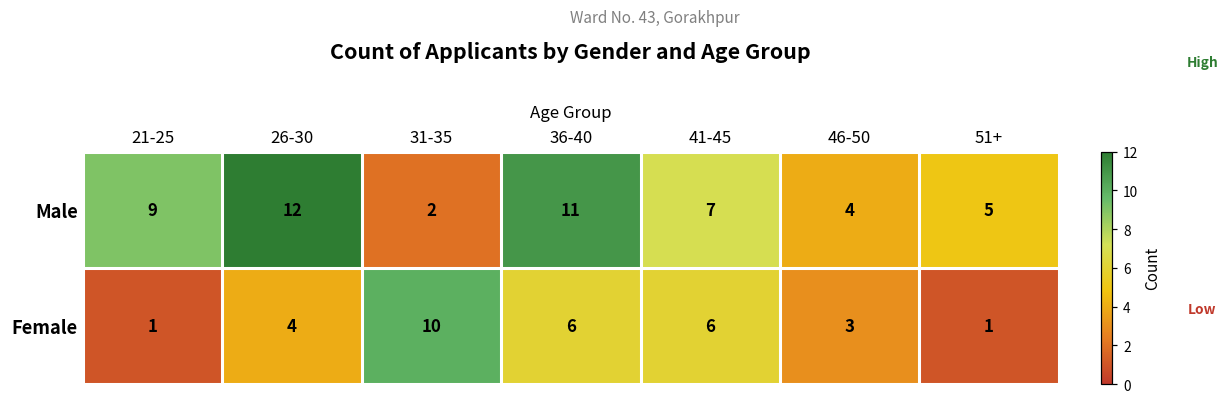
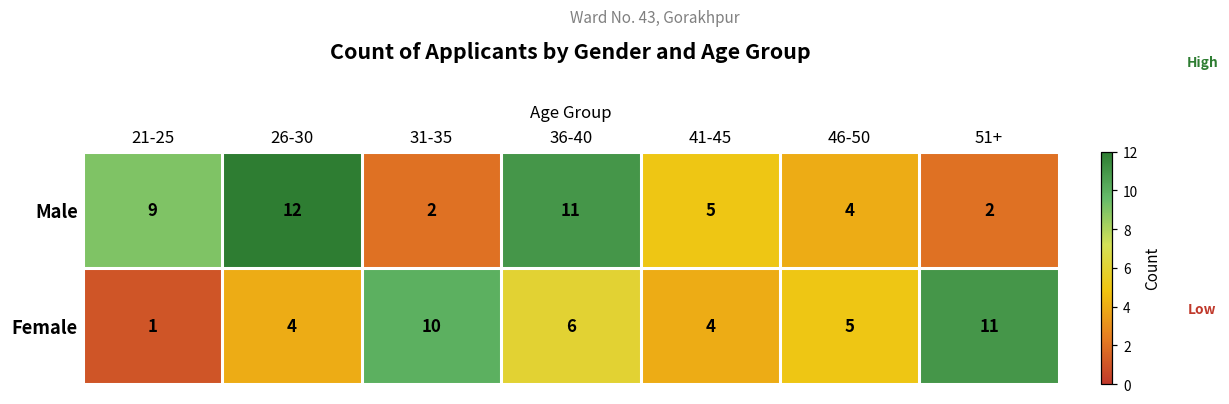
  {
    "Male": {
      "21-25": 9,
      "26-30": 12,
      "31-35": 2,
      "36-40": 11,
-     "41-45": 7,
+     "41-45": 5,
      "46-50": 4,
-     "51+": 5
+     "51+": 2
    },
    "Female": {
      "21-25": 1,
      "26-30": 4,
      "31-35": 10,
      "36-40": 6,
-     "41-45": 6,
-     "46-50": 3,
-     "51+": 1
+     "41-45": 4,
+     "46-50": 5,
+     "51+": 11
    }
  }
